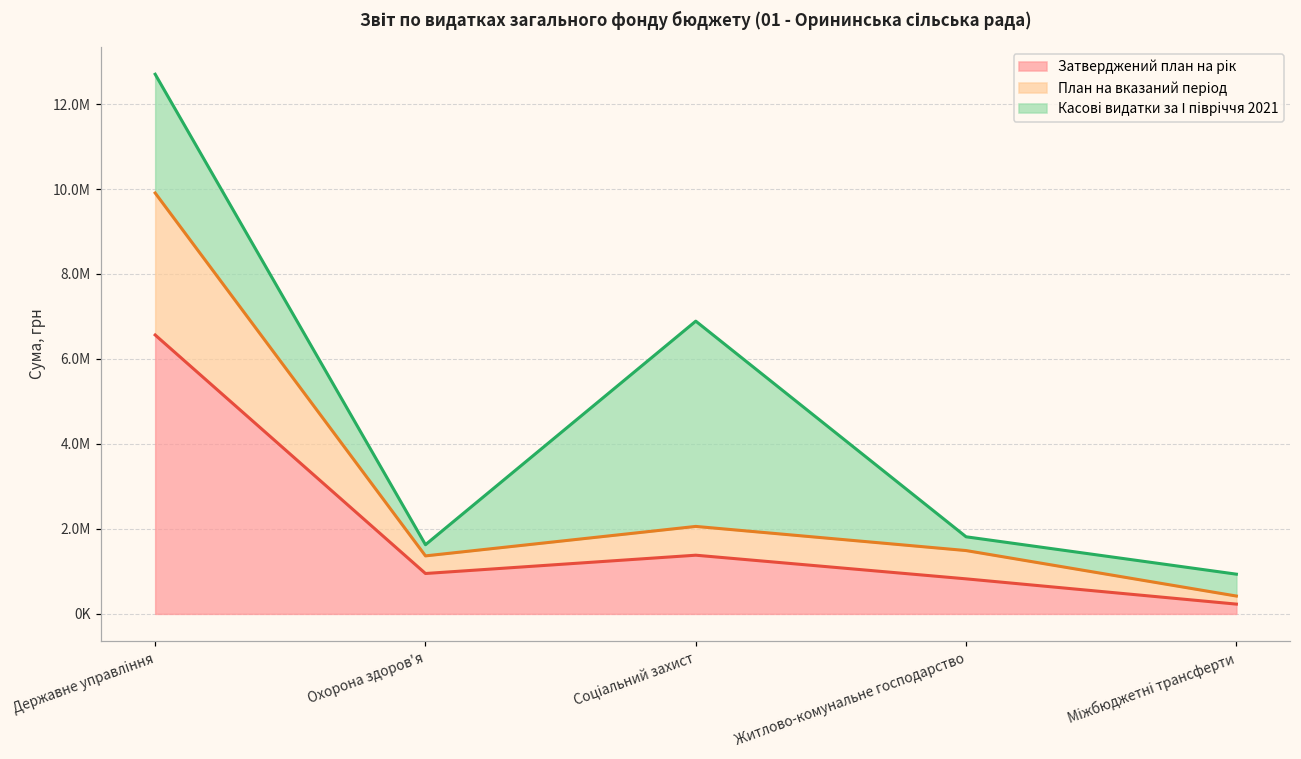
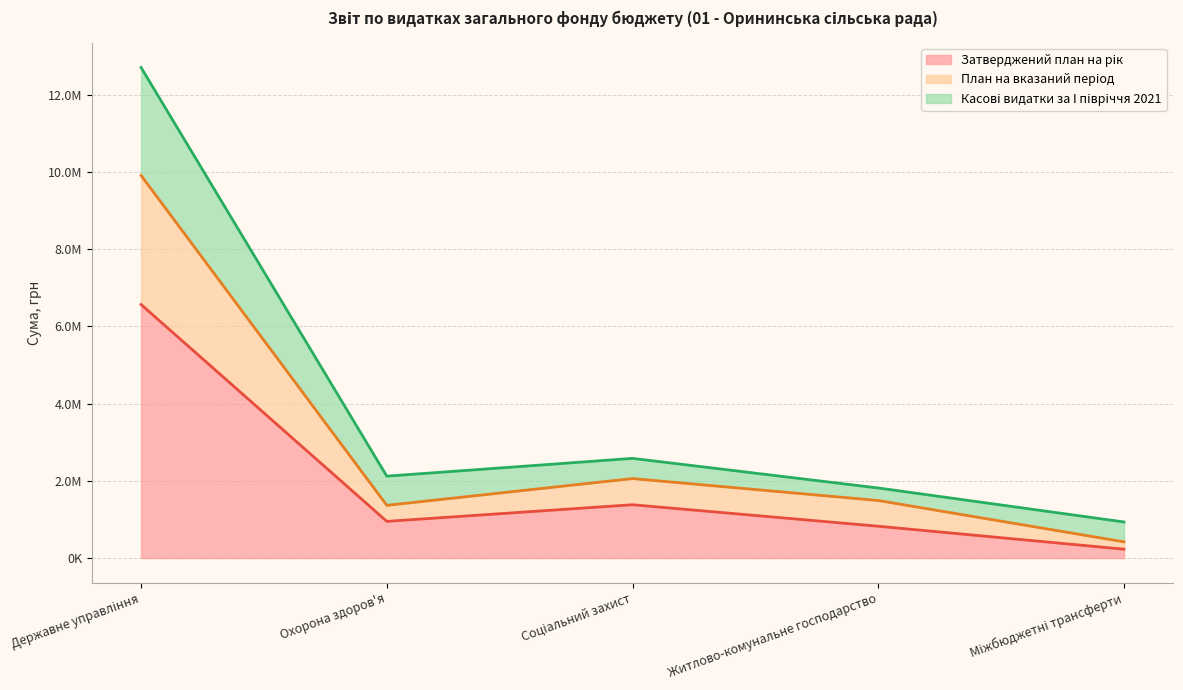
  {
    "Касові видатки за І півріччя 2021": {
      "Державне управління": 2800000,
-     "Охорона здоров'я": 300000,
-     "Соціальний захист": 4800000,
+     "Охорона здоров'я": 800000,
+     "Соціальний захист": 500000,
      "Житлово-комунальне господарство": 300000,
      "Міжбюджетні трансферти": 500000
    }
  }
